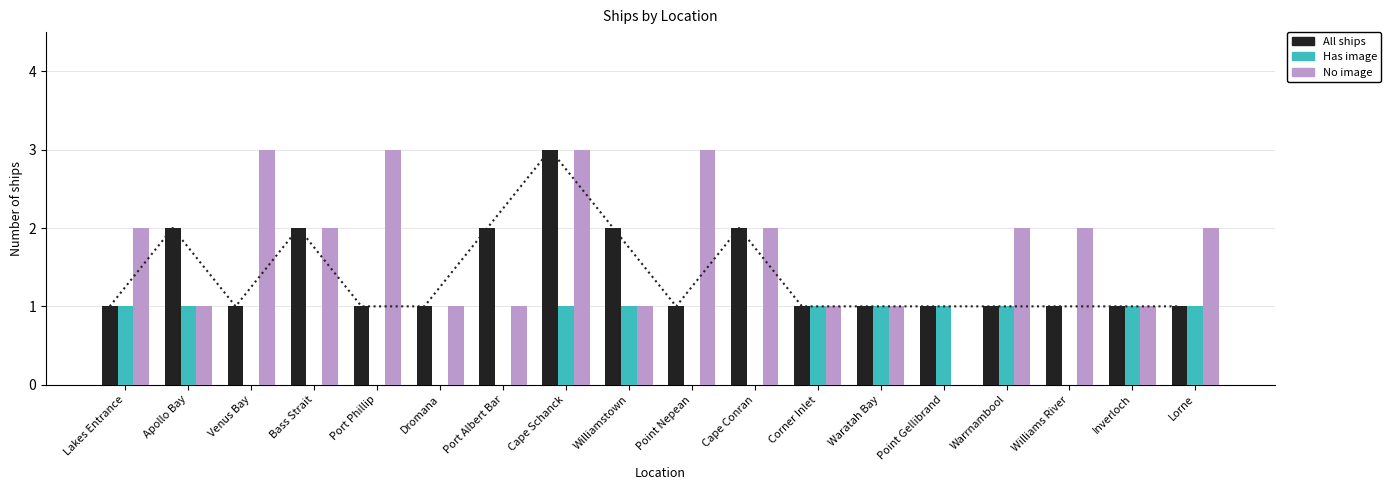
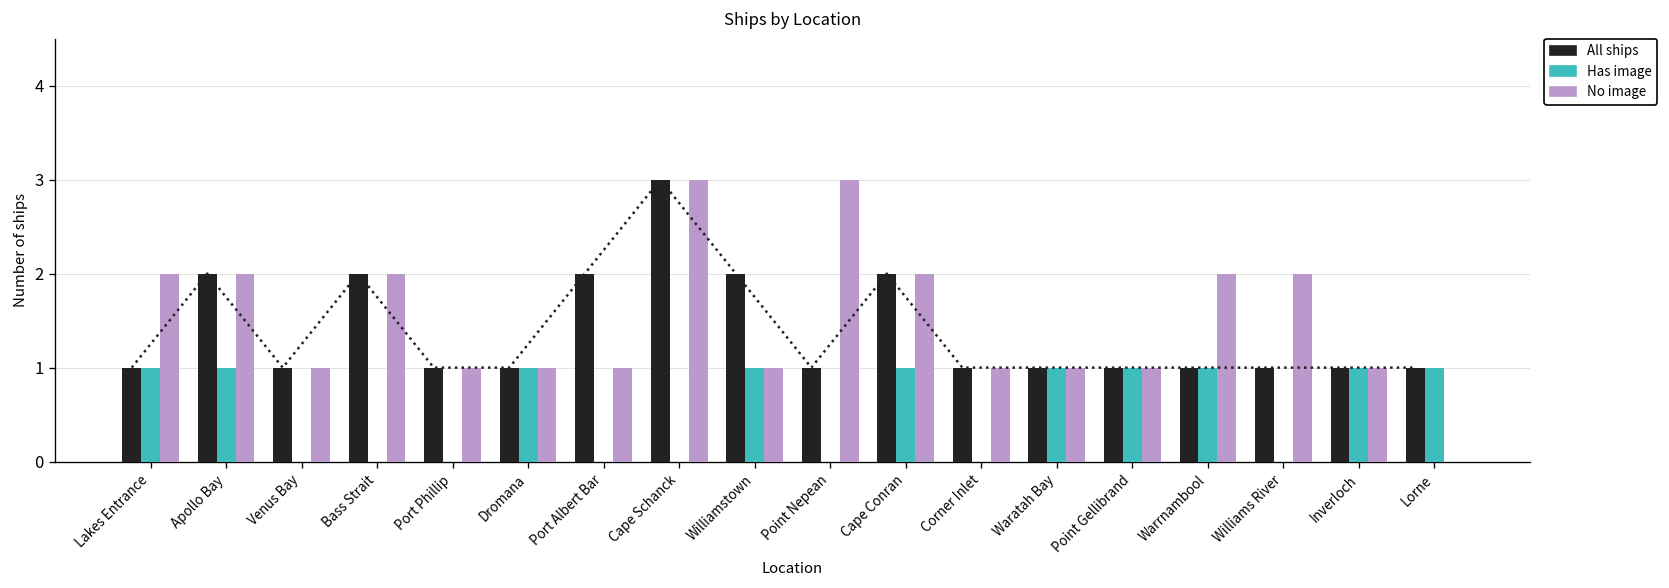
  {
    "All ships": {
      "Lakes Entrance": 1,
      "Apollo Bay": 2,
      "Venus Bay": 1,
      "Bass Strait": 2,
      "Port Phillip": 1,
      "Dromana": 1,
      "Port Albert Bar": 2,
      "Cape Schanck": 3,
      "Williamstown": 2,
      "Point Nepean": 1,
      "Cape Conran": 2,
      "Corner Inlet": 1,
      "Waratah Bay": 1,
      "Point Gellibrand": 1,
      "Warrnambool": 1,
      "Williams River": 1,
      "Inverloch": 1,
      "Lorne": 1
    },
    "Has image": {
      "Lakes Entrance": 1,
      "Apollo Bay": 1,
      "Venus Bay": 0,
      "Bass Strait": 0,
      "Port Phillip": 0,
-     "Dromana": 0,
+     "Dromana": 1,
      "Port Albert Bar": 0,
-     "Cape Schanck": 1,
+     "Cape Schanck": 0,
      "Williamstown": 1,
      "Point Nepean": 0,
-     "Cape Conran": 0,
-     "Corner Inlet": 1,
+     "Cape Conran": 1,
+     "Corner Inlet": 0,
      "Waratah Bay": 1,
      "Point Gellibrand": 1,
      "Warrnambool": 1,
      "Williams River": 0,
      "Inverloch": 1,
      "Lorne": 1
    },
    "No image": {
      "Lakes Entrance": 2,
-     "Apollo Bay": 1,
-     "Venus Bay": 3,
+     "Apollo Bay": 2,
+     "Venus Bay": 1,
      "Bass Strait": 2,
-     "Port Phillip": 3,
+     "Port Phillip": 1,
      "Dromana": 1,
      "Port Albert Bar": 1,
      "Cape Schanck": 3,
      "Williamstown": 1,
      "Point Nepean": 3,
      "Cape Conran": 2,
      "Corner Inlet": 1,
      "Waratah Bay": 1,
-     "Point Gellibrand": 0,
+     "Point Gellibrand": 1,
      "Warrnambool": 2,
      "Williams River": 2,
      "Inverloch": 1,
-     "Lorne": 2
+     "Lorne": 0
    }
  }
